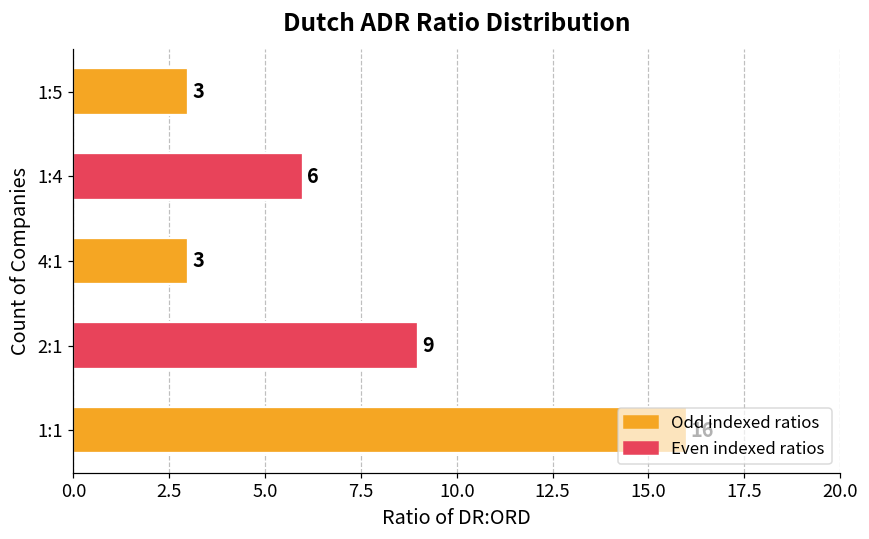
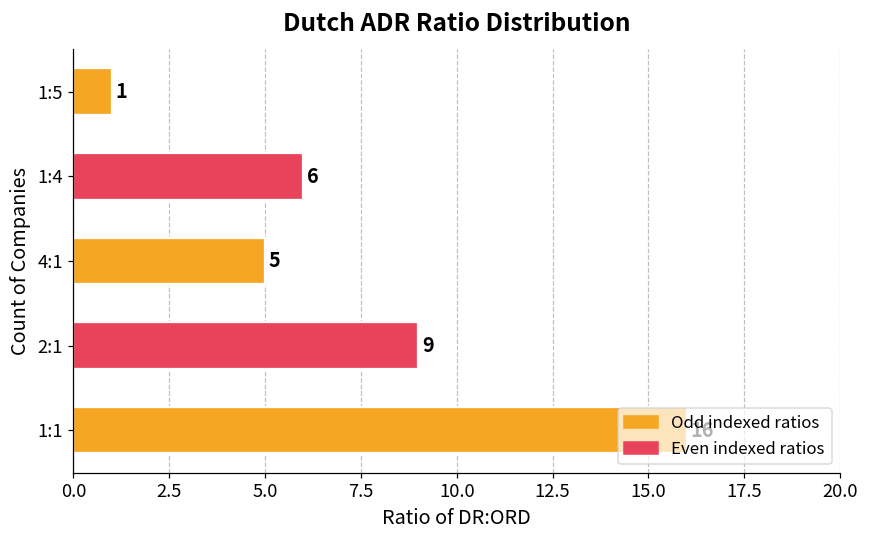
  {
-   "1:5": 3,
+   "1:5": 1,
    "1:4": 6,
-   "4:1": 3,
+   "4:1": 5,
    "2:1": 9
  }
